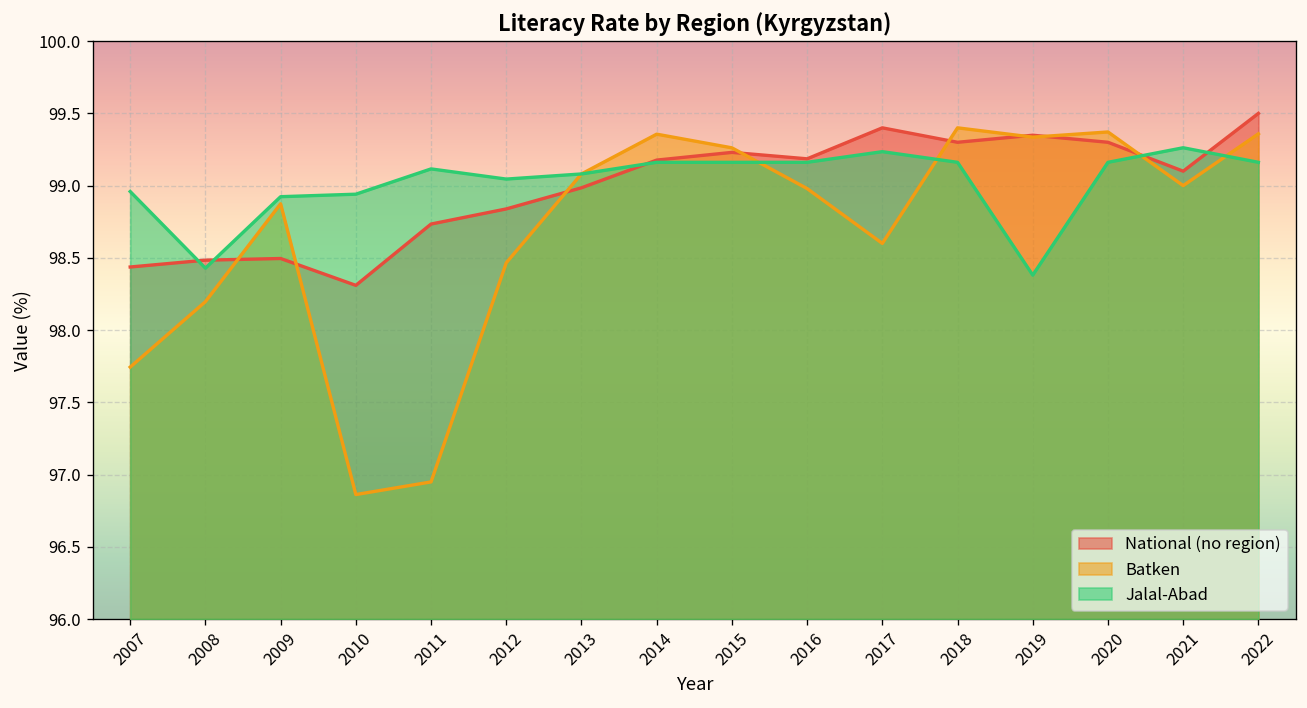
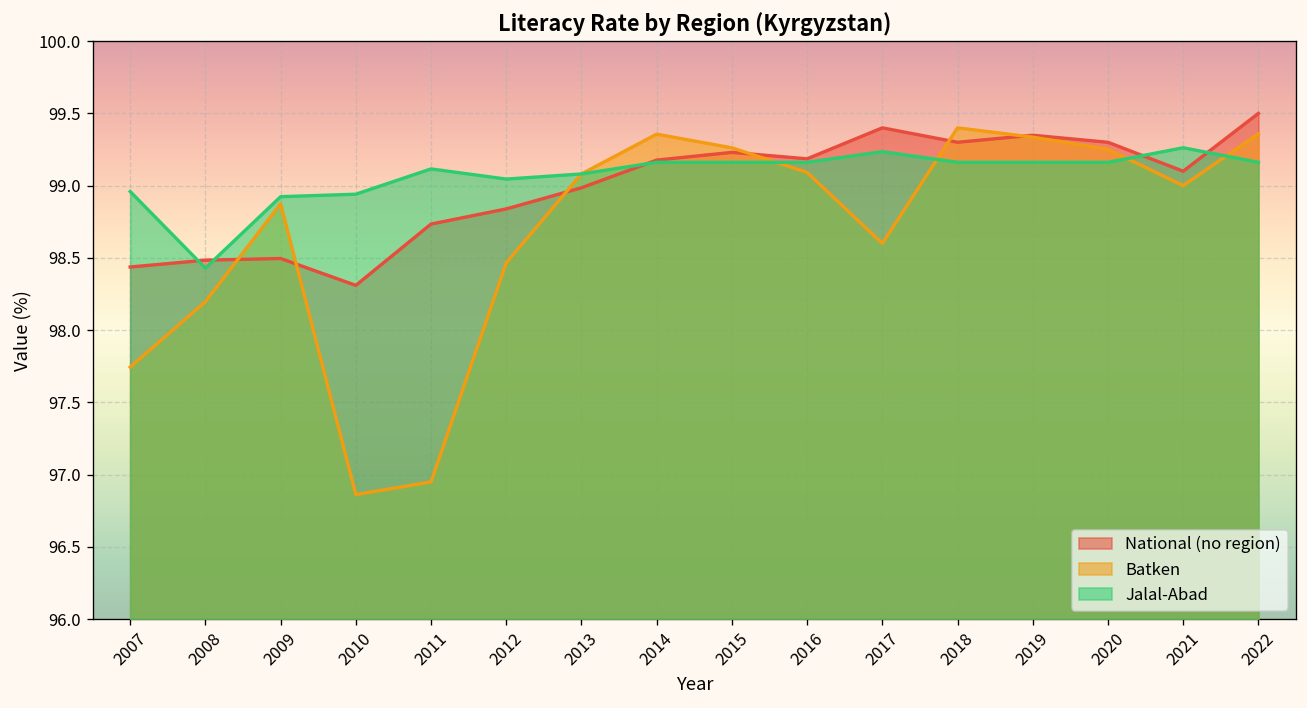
  {
    "National (no region)": {
      "2007": 98.44,
      "2008": 98.48,
      "2009": 98.50,
      "2010": 98.31,
      "2011": 98.73,
      "2012": 98.84,
      "2013": 98.99,
      "2015": 99.23,
      "2016": 99.19,
      "2017": 99.40,
      "2018": 99.30,
      "2020": 99.30,
      "2021": 99.10,
      "2022": 99.50
    },
    "Batken": {
      "2007": 97.74,
      "2008": 98.20,
      "2009": 98.87,
      "2010": 96.86,
      "2011": 96.95,
      "2012": 98.47,
      "2014": 99.36,
      "2015": 99.26,
-     "2016": 98.98,
+     "2016": 99.09,
      "2017": 98.60,
      "2018": 99.40,
-     "2020": 99.37,
+     "2020": 99.25,
      "2021": 99.00,
      "2022": 99.36
    },
    "Jalal-Abad": {
      "2007": 98.96,
      "2008": 98.43,
      "2009": 98.92,
      "2010": 98.94,
      "2011": 99.12,
      "2012": 99.05,
      "2015": 99.16,
      "2016": 99.16,
      "2017": 99.24,
      "2018": 99.16,
-     "2019": 98.38,
+     "2019": 99.16,
      "2020": 99.16,
      "2021": 99.26,
      "2022": 99.16
    }
  }
